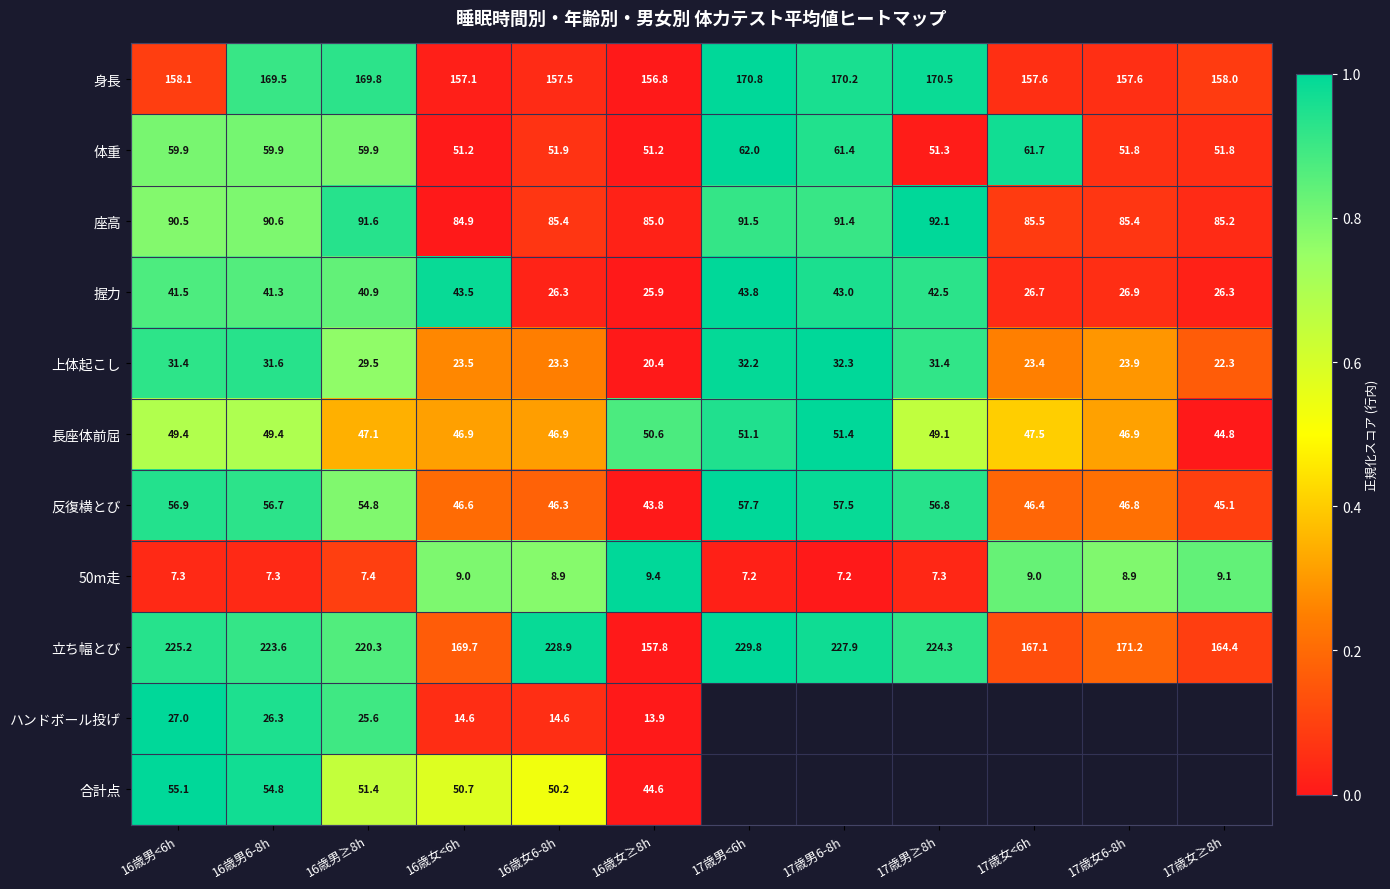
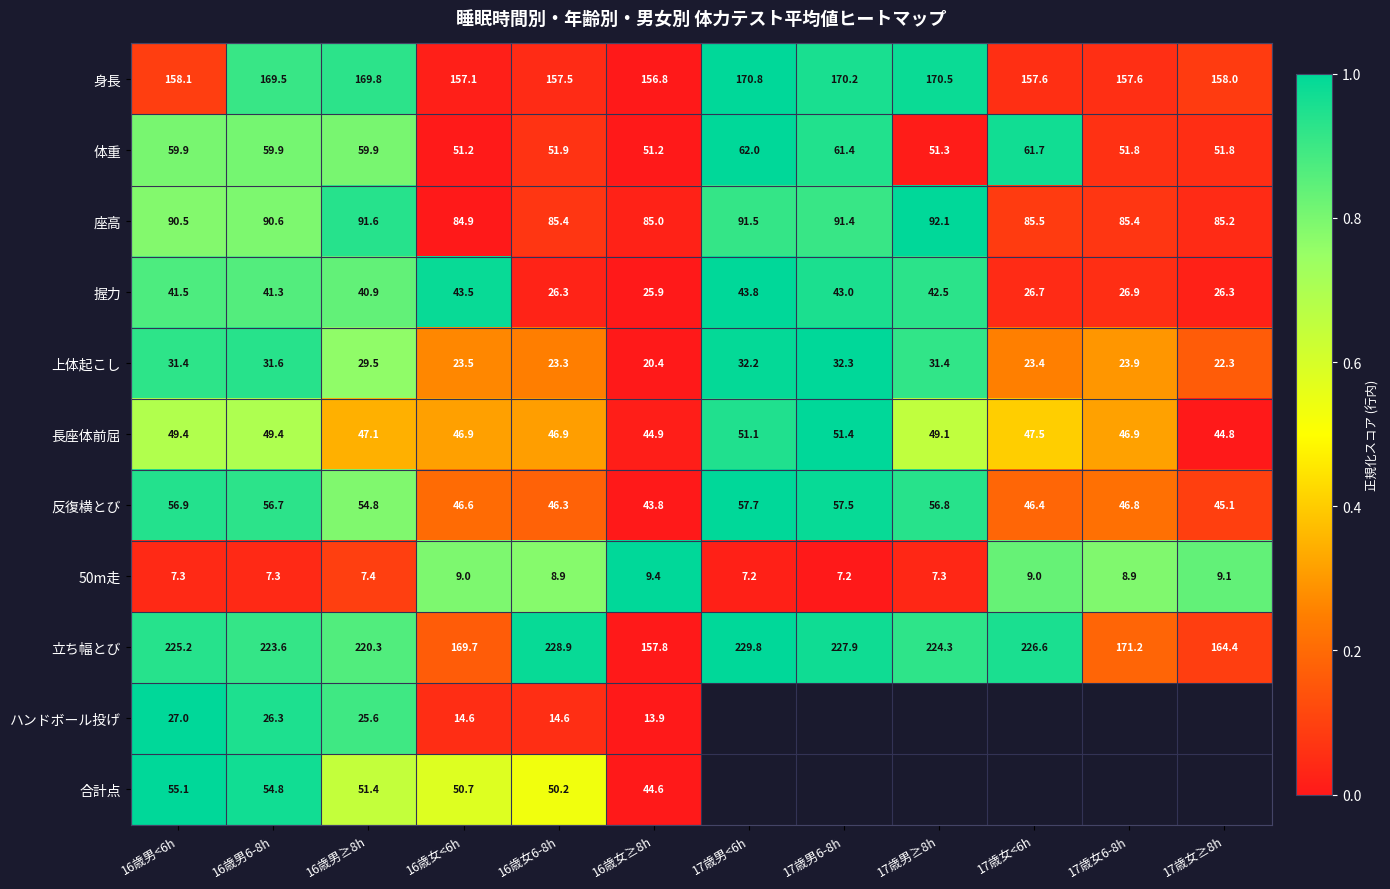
  {
    "身長": {
      "16歳男<6h": 158.1,
      "16歳男6-8h": 169.5,
      "16歳男≥8h": 169.8,
      "16歳女<6h": 157.1,
      "16歳女6-8h": 157.5,
      "16歳女≥8h": 156.8,
      "17歳男<6h": 170.8,
      "17歳男6-8h": 170.2,
      "17歳男≥8h": 170.5,
      "17歳女<6h": 157.6,
      "17歳女6-8h": 157.6,
      "17歳女≥8h": 158.0
    },
    "体重": {
      "16歳男<6h": 59.9,
      "16歳男6-8h": 59.9,
      "16歳男≥8h": 59.9,
      "16歳女<6h": 51.2,
      "16歳女6-8h": 51.9,
      "16歳女≥8h": 51.2,
      "17歳男<6h": 62.0,
      "17歳男6-8h": 61.4,
      "17歳男≥8h": 51.3,
      "17歳女<6h": 61.7,
      "17歳女6-8h": 51.8,
      "17歳女≥8h": 51.8
    },
    "座高": {
      "16歳男<6h": 90.5,
      "16歳男6-8h": 90.6,
      "16歳男≥8h": 91.6,
      "16歳女<6h": 84.9,
      "16歳女6-8h": 85.4,
      "16歳女≥8h": 85.0,
      "17歳男<6h": 91.5,
      "17歳男6-8h": 91.4,
      "17歳男≥8h": 92.1,
      "17歳女<6h": 85.5,
      "17歳女6-8h": 85.4,
      "17歳女≥8h": 85.2
    },
    "握力": {
      "16歳男<6h": 41.5,
      "16歳男6-8h": 41.3,
      "16歳男≥8h": 40.9,
      "16歳女<6h": 43.5,
      "16歳女6-8h": 26.3,
      "16歳女≥8h": 25.9,
      "17歳男<6h": 43.8,
      "17歳男6-8h": 43.0,
      "17歳男≥8h": 42.5,
      "17歳女<6h": 26.7,
      "17歳女6-8h": 26.9,
      "17歳女≥8h": 26.3
    },
    "上体起こし": {
      "16歳男<6h": 31.4,
      "16歳男6-8h": 31.6,
      "16歳男≥8h": 29.5,
      "16歳女<6h": 23.5,
      "16歳女6-8h": 23.3,
      "16歳女≥8h": 20.4,
      "17歳男<6h": 32.2,
      "17歳男6-8h": 32.3,
      "17歳男≥8h": 31.4,
      "17歳女<6h": 23.4,
      "17歳女6-8h": 23.9,
      "17歳女≥8h": 22.3
    },
    "長座体前屈": {
      "16歳男<6h": 49.4,
      "16歳男6-8h": 49.4,
      "16歳男≥8h": 47.1,
      "16歳女<6h": 46.9,
      "16歳女6-8h": 46.9,
-     "16歳女≥8h": 50.6,
+     "16歳女≥8h": 44.9,
      "17歳男<6h": 51.1,
      "17歳男6-8h": 51.4,
      "17歳男≥8h": 49.1,
      "17歳女<6h": 47.5,
      "17歳女6-8h": 46.9,
      "17歳女≥8h": 44.8
    },
    "反復横とび": {
      "16歳男<6h": 56.9,
      "16歳男6-8h": 56.7,
      "16歳男≥8h": 54.8,
      "16歳女<6h": 46.6,
      "16歳女6-8h": 46.3,
      "16歳女≥8h": 43.8,
      "17歳男<6h": 57.7,
      "17歳男6-8h": 57.5,
      "17歳男≥8h": 56.8,
      "17歳女<6h": 46.4,
      "17歳女6-8h": 46.8,
      "17歳女≥8h": 45.1
    },
    "50m走": {
      "16歳男<6h": 7.3,
      "16歳男6-8h": 7.3,
      "16歳男≥8h": 7.4,
      "16歳女<6h": 9.0,
      "16歳女6-8h": 8.9,
      "16歳女≥8h": 9.4,
      "17歳男<6h": 7.2,
      "17歳男6-8h": 7.2,
      "17歳男≥8h": 7.3,
      "17歳女<6h": 9.0,
      "17歳女6-8h": 8.9,
      "17歳女≥8h": 9.1
    },
    "立ち幅とび": {
      "16歳男<6h": 225.2,
      "16歳男6-8h": 223.6,
      "16歳男≥8h": 220.3,
      "16歳女<6h": 169.7,
      "16歳女6-8h": 228.9,
      "16歳女≥8h": 157.8,
      "17歳男<6h": 229.8,
      "17歳男6-8h": 227.9,
      "17歳男≥8h": 224.3,
-     "17歳女<6h": 167.1,
+     "17歳女<6h": 226.6,
      "17歳女6-8h": 171.2,
      "17歳女≥8h": 164.4
    },
    "ハンドボール投げ": {
      "16歳男<6h": 27.0,
      "16歳男6-8h": 26.3,
      "16歳男≥8h": 25.6,
      "16歳女<6h": 14.6,
      "16歳女6-8h": 14.6,
      "16歳女≥8h": 13.9
    },
    "合計点": {
      "16歳男<6h": 55.1,
      "16歳男6-8h": 54.8,
      "16歳男≥8h": 51.4,
      "16歳女<6h": 50.7,
      "16歳女6-8h": 50.2,
      "16歳女≥8h": 44.6
    }
  }
